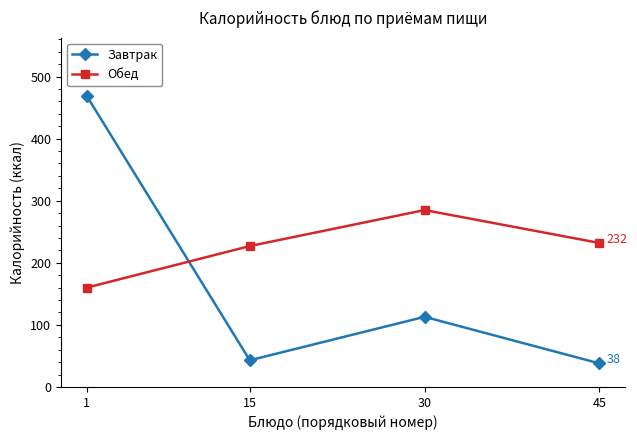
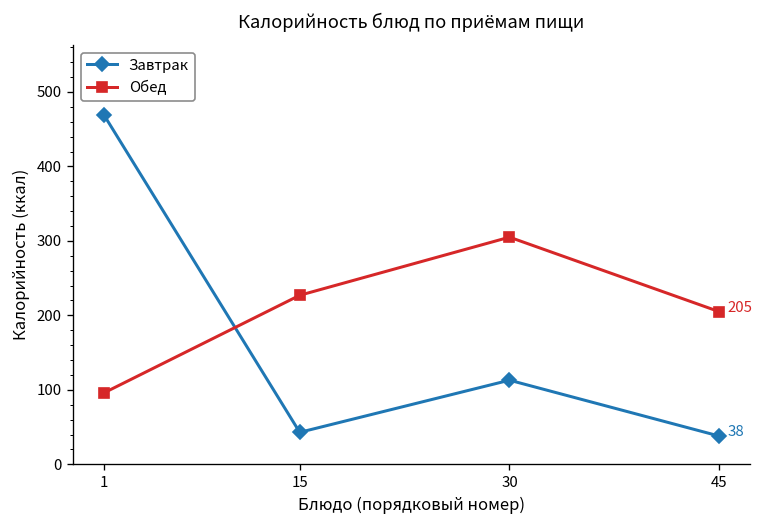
  {
    "Завтрак": {
      "45": 38
    },
    "Обед": {
-     "1": 160,
-     "30": 290,
-     "45": 232
+     "1": 100,
+     "30": 310,
+     "45": 205
    }
  }
